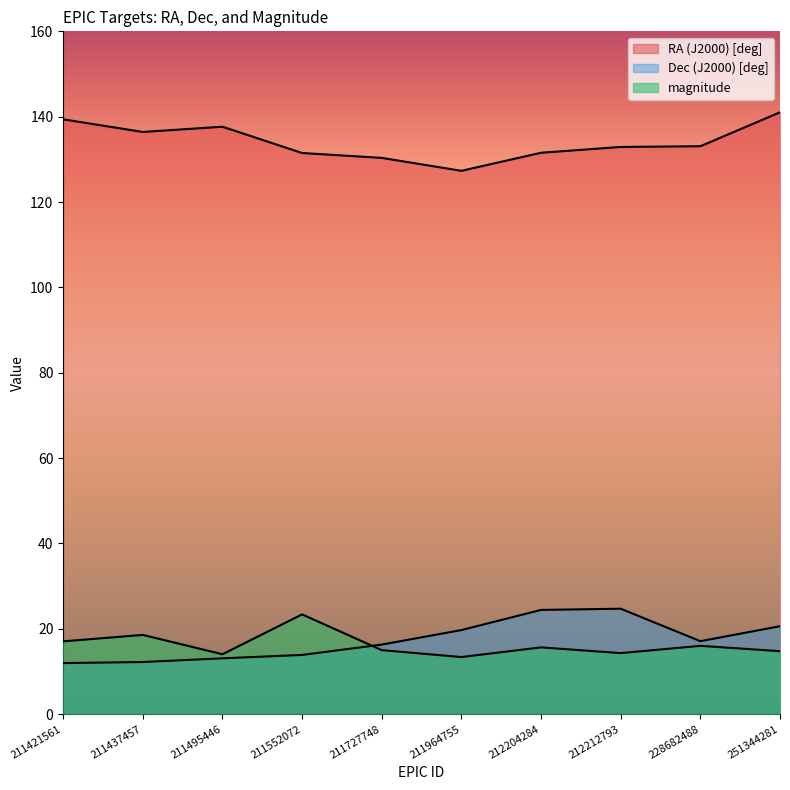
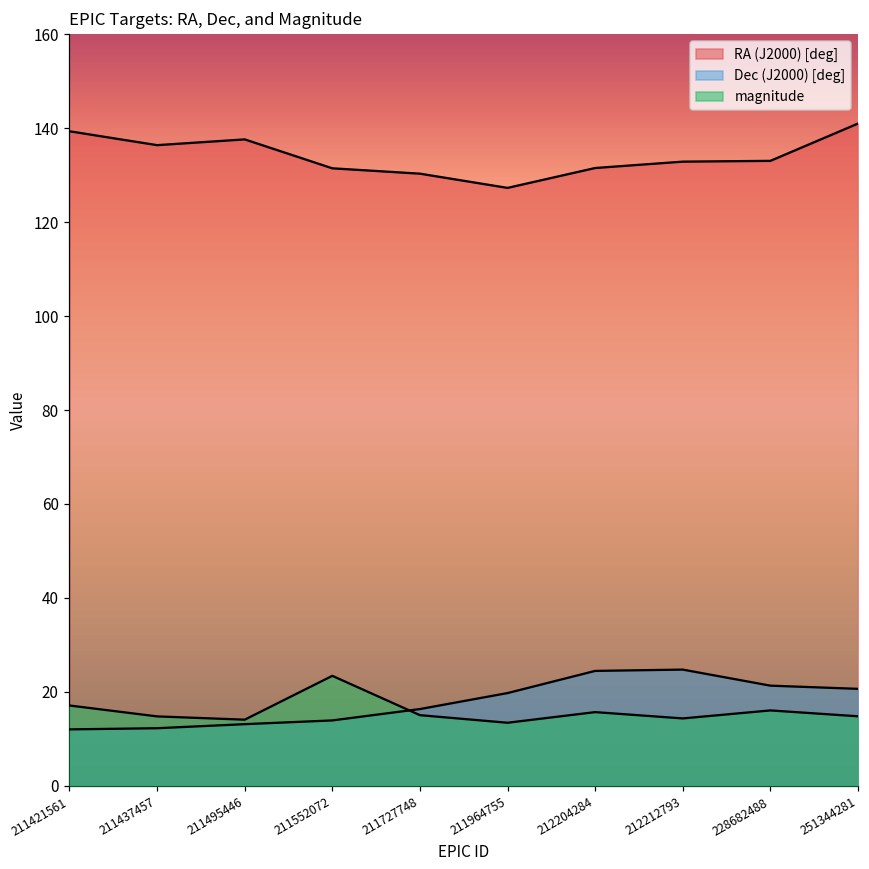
  {
    "RA (J2000) [deg]": {
      "211421561": 139,
      "211437457": 136,
      "211495446": 138,
      "211552072": 131,
      "211727748": 130,
      "211964755": 127,
      "212204284": 132,
      "212212793": 133,
      "228682488": 133,
      "251344281": 141
    },
    "Dec (J2000) [deg]": {
      "211421561": 12,
      "211437457": 12,
      "211495446": 13,
      "211552072": 14,
      "211727748": 16,
      "211964755": 20,
      "212204284": 24,
      "212212793": 25,
-     "228682488": 17,
+     "228682488": 21,
      "251344281": 21
    },
    "magnitude": {
      "211421561": 17,
-     "211437457": 19,
+     "211437457": 15,
      "211495446": 14,
      "211552072": 23,
      "211727748": 15,
      "211964755": 13,
      "212204284": 16,
      "212212793": 14,
      "228682488": 16,
      "251344281": 15
    }
  }
